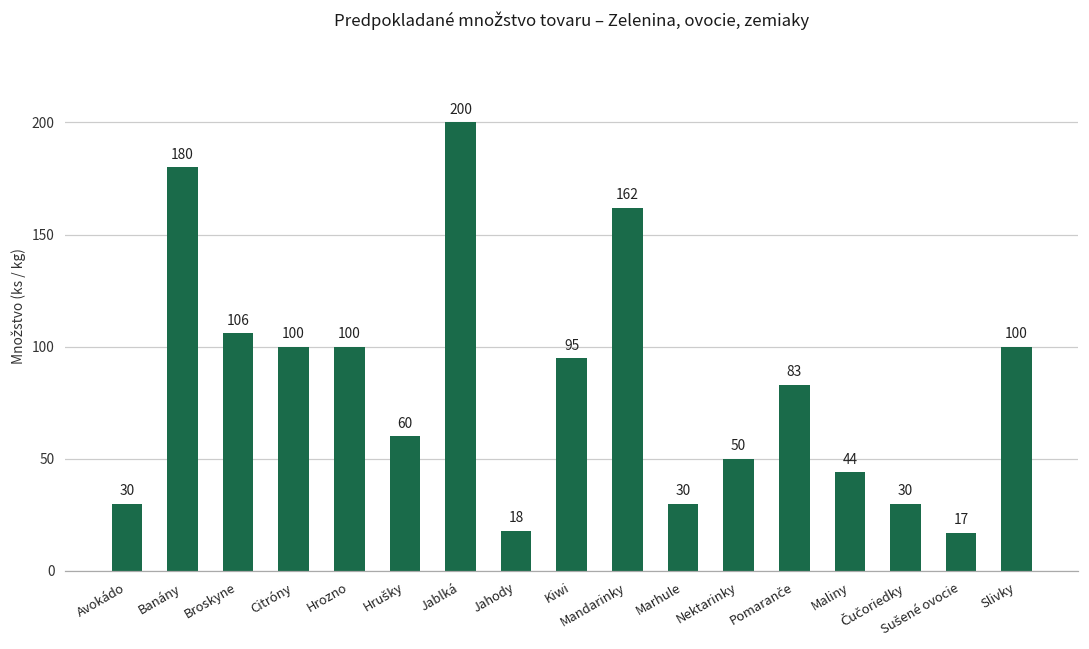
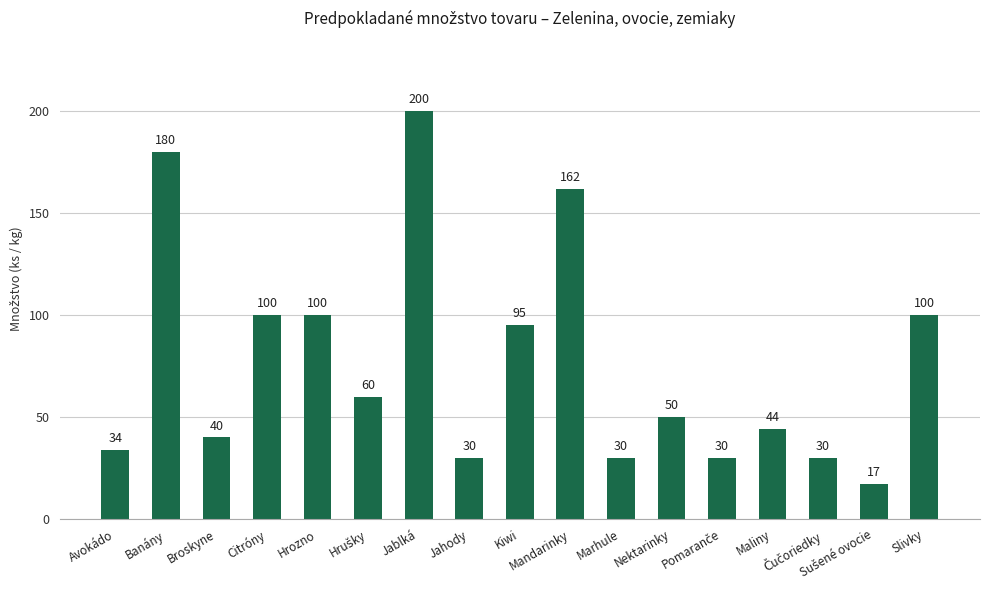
  {
-   "Avokádo": 30,
+   "Avokádo": 34,
    "Banány": 180,
-   "Broskyne": 106,
+   "Broskyne": 40,
    "Citróny": 100,
    "Hrozno": 100,
    "Hrušky": 60,
    "Jablká": 200,
-   "Jahody": 18,
+   "Jahody": 30,
    "Kiwi": 95,
    "Mandarinky": 162,
    "Marhule": 30,
    "Nektarinky": 50,
-   "Pomaranče": 83,
+   "Pomaranče": 30,
    "Maliny": 44,
    "Čučoriedky": 30,
    "Sušené ovocie": 17,
    "Slivky": 100
  }
